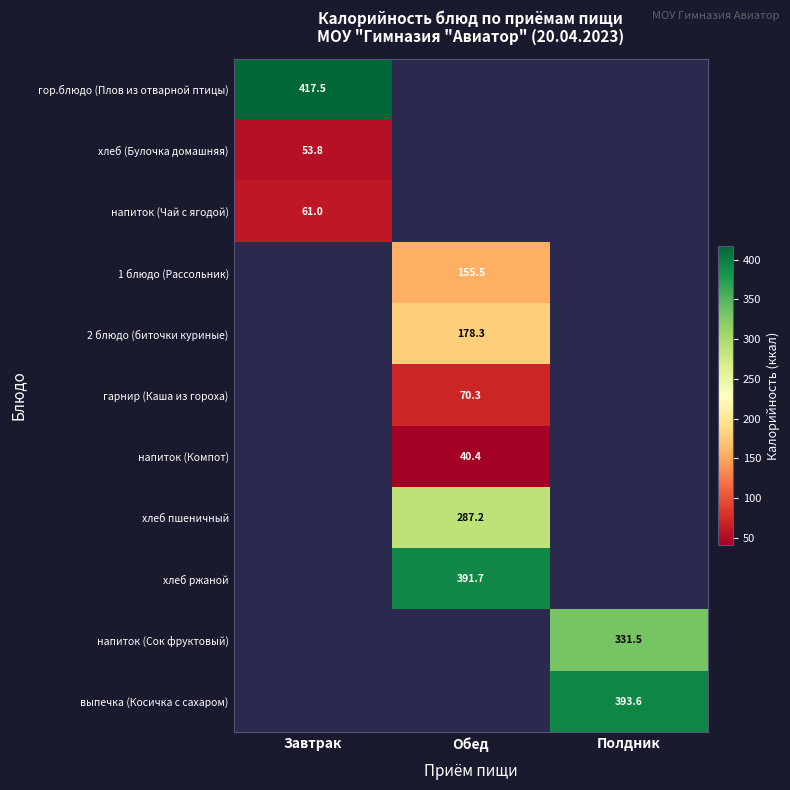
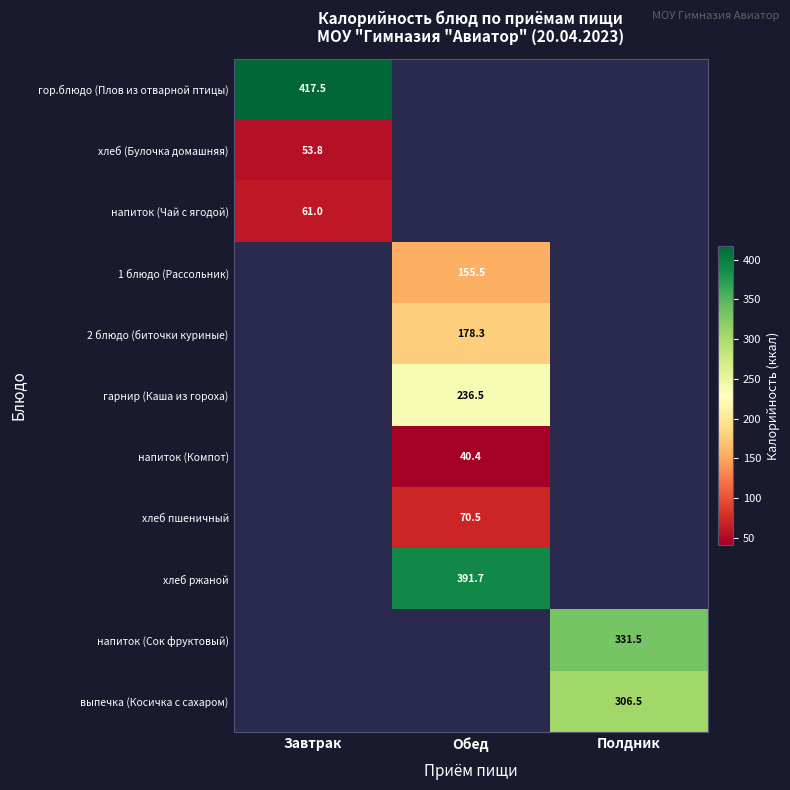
  {
    "гор.блюдо (Плов из отварной птицы)": {
      "Завтрак": 417.5
    },
    "хлеб (Булочка домашняя)": {
      "Завтрак": 53.8
    },
    "напиток (Чай с ягодой)": {
      "Завтрак": 61.0
    },
    "1 блюдо (Рассольник)": {
      "Обед": 155.5
    },
    "2 блюдо (биточки куриные)": {
      "Обед": 178.3
    },
    "гарнир (Каша из гороха)": {
-     "Обед": 70.3
+     "Обед": 236.5
    },
    "напиток (Компот)": {
      "Обед": 40.4
    },
    "хлеб пшеничный": {
-     "Обед": 287.2
+     "Обед": 70.5
    },
    "хлеб ржаной": {
      "Обед": 391.7
    },
    "напиток (Сок фруктовый)": {
      "Полдник": 331.5
    },
    "выпечка (Косичка с сахаром)": {
-     "Полдник": 393.6
+     "Полдник": 306.5
    }
  }
